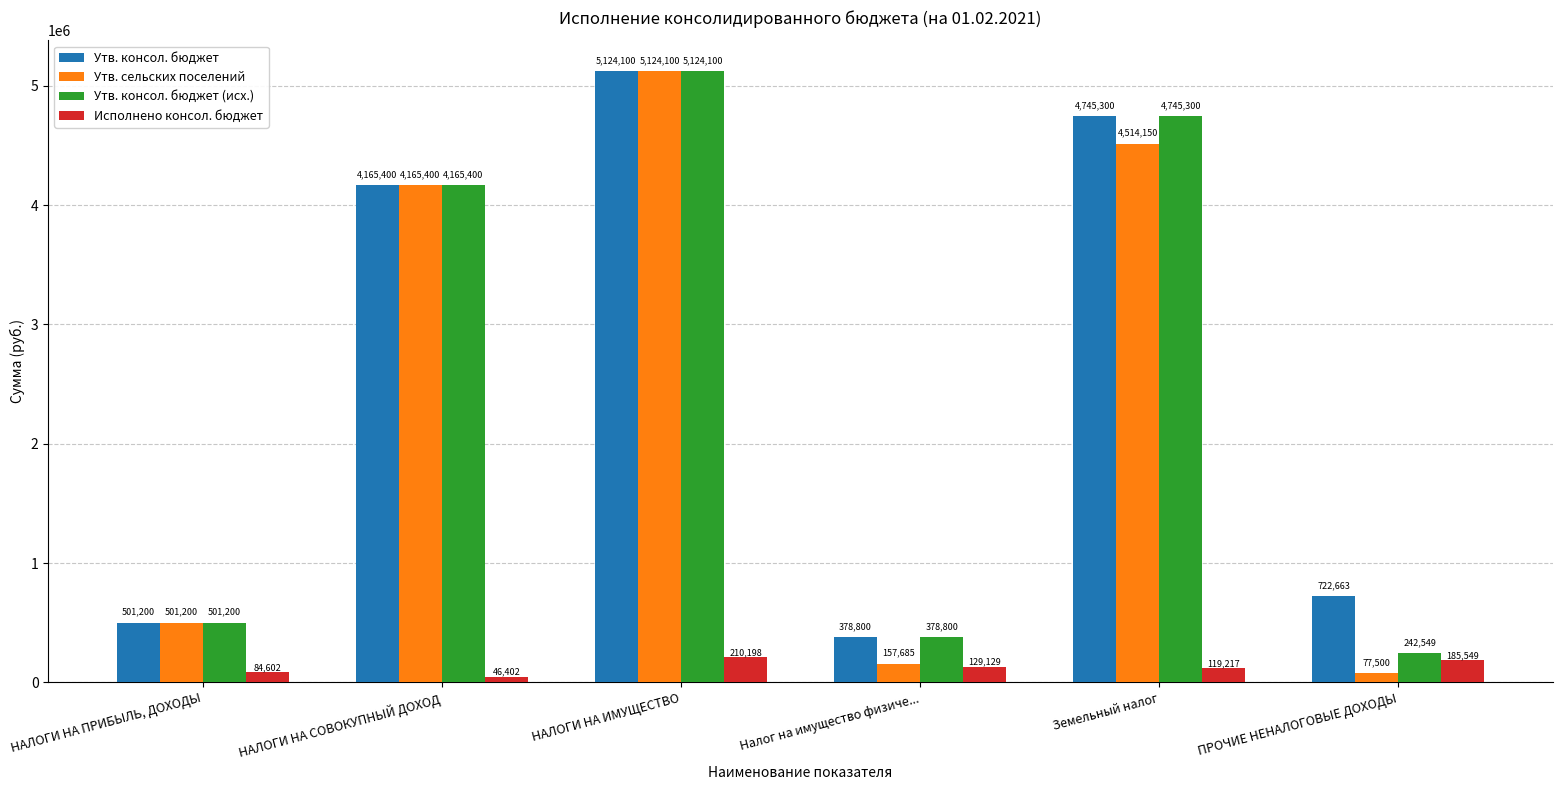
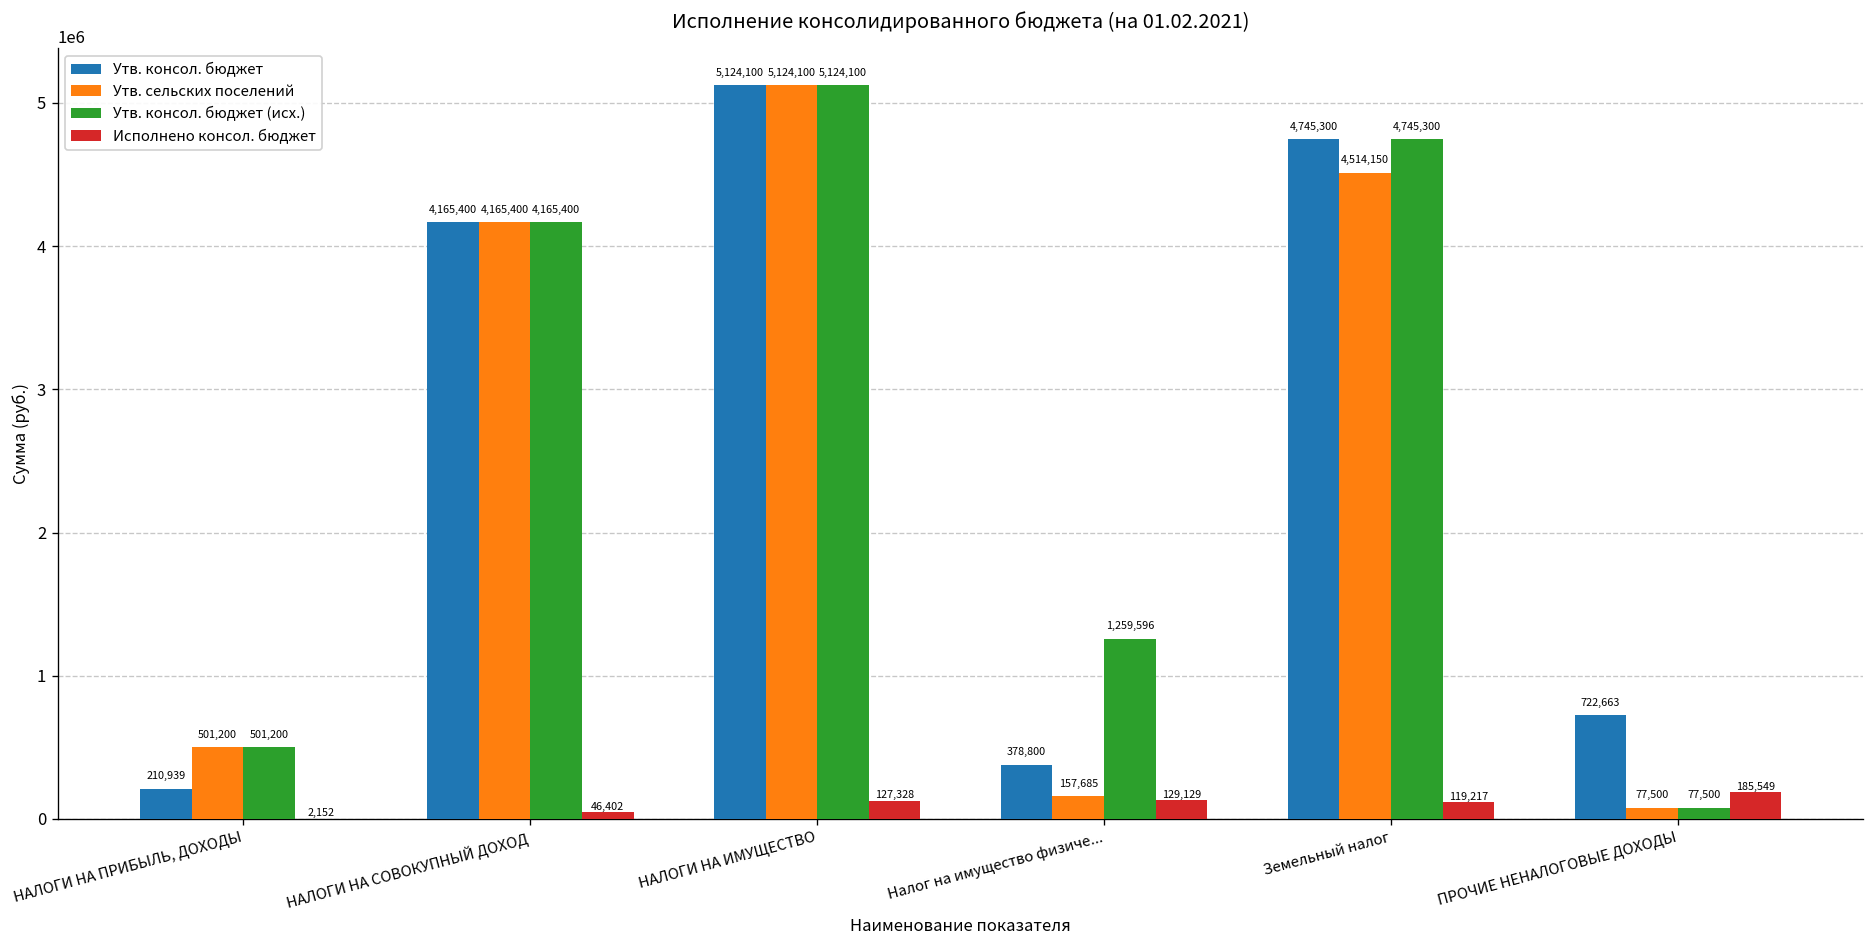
  {
    "Утв. консол. бюджет": {
-     "НАЛОГИ НА ПРИБЫЛЬ, ДОХОДЫ": "501,200",
+     "НАЛОГИ НА ПРИБЫЛЬ, ДОХОДЫ": "210,939",
      "НАЛОГИ НА СОВОКУПНЫЙ ДОХОД": "4,165,400",
      "НАЛОГИ НА ИМУЩЕСТВО": "5,124,100",
      "Налог на имущество физиче...": "378,800",
      "Земельный налог": "4,745,300",
      "ПРОЧИЕ НЕНАЛОГОВЫЕ ДОХОДЫ": "722,663"
    },
    "Утв. сельских поселений": {
      "НАЛОГИ НА ПРИБЫЛЬ, ДОХОДЫ": "501,200",
      "НАЛОГИ НА СОВОКУПНЫЙ ДОХОД": "4,165,400",
      "НАЛОГИ НА ИМУЩЕСТВО": "5,124,100",
      "Налог на имущество физиче...": "157,685",
      "Земельный налог": "4,514,150",
      "ПРОЧИЕ НЕНАЛОГОВЫЕ ДОХОДЫ": "77,500"
    },
    "Утв. консол. бюджет (исх.)": {
      "НАЛОГИ НА ПРИБЫЛЬ, ДОХОДЫ": "501,200",
      "НАЛОГИ НА СОВОКУПНЫЙ ДОХОД": "4,165,400",
      "НАЛОГИ НА ИМУЩЕСТВО": "5,124,100",
-     "Налог на имущество физиче...": "378,800",
+     "Налог на имущество физиче...": "1,259,596",
      "Земельный налог": "4,745,300",
-     "ПРОЧИЕ НЕНАЛОГОВЫЕ ДОХОДЫ": "242,549"
+     "ПРОЧИЕ НЕНАЛОГОВЫЕ ДОХОДЫ": "77,500"
    },
    "Исполнено консол. бюджет": {
-     "НАЛОГИ НА ПРИБЫЛЬ, ДОХОДЫ": "84,602",
+     "НАЛОГИ НА ПРИБЫЛЬ, ДОХОДЫ": "2,152",
      "НАЛОГИ НА СОВОКУПНЫЙ ДОХОД": "46,402",
-     "НАЛОГИ НА ИМУЩЕСТВО": "210,198",
+     "НАЛОГИ НА ИМУЩЕСТВО": "127,328",
      "Налог на имущество физиче...": "129,129",
      "Земельный налог": "119,217",
      "ПРОЧИЕ НЕНАЛОГОВЫЕ ДОХОДЫ": "185,549"
    }
  }
